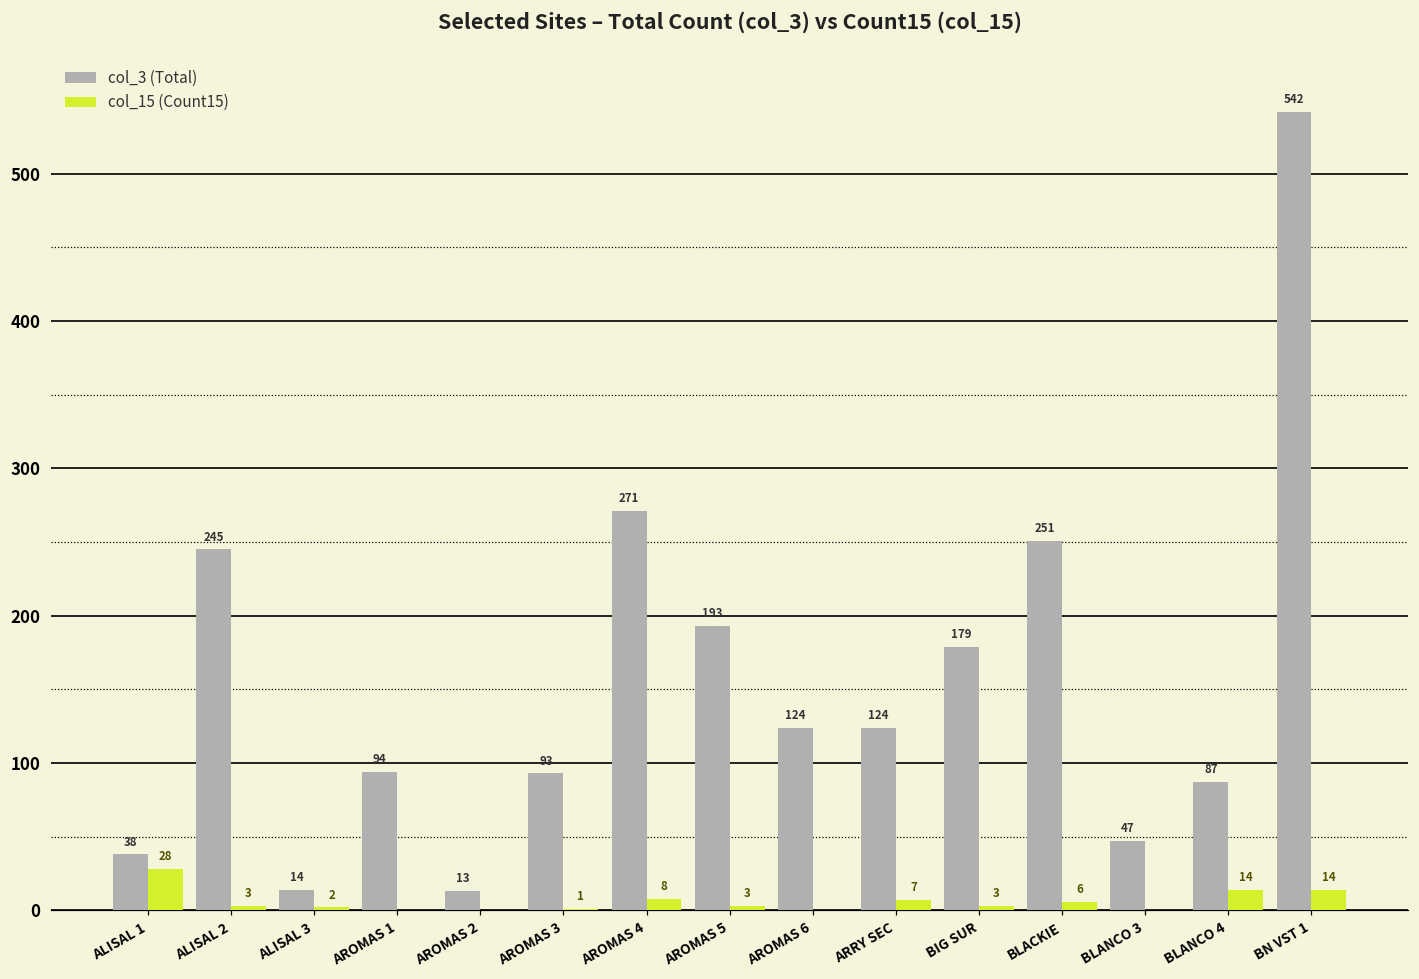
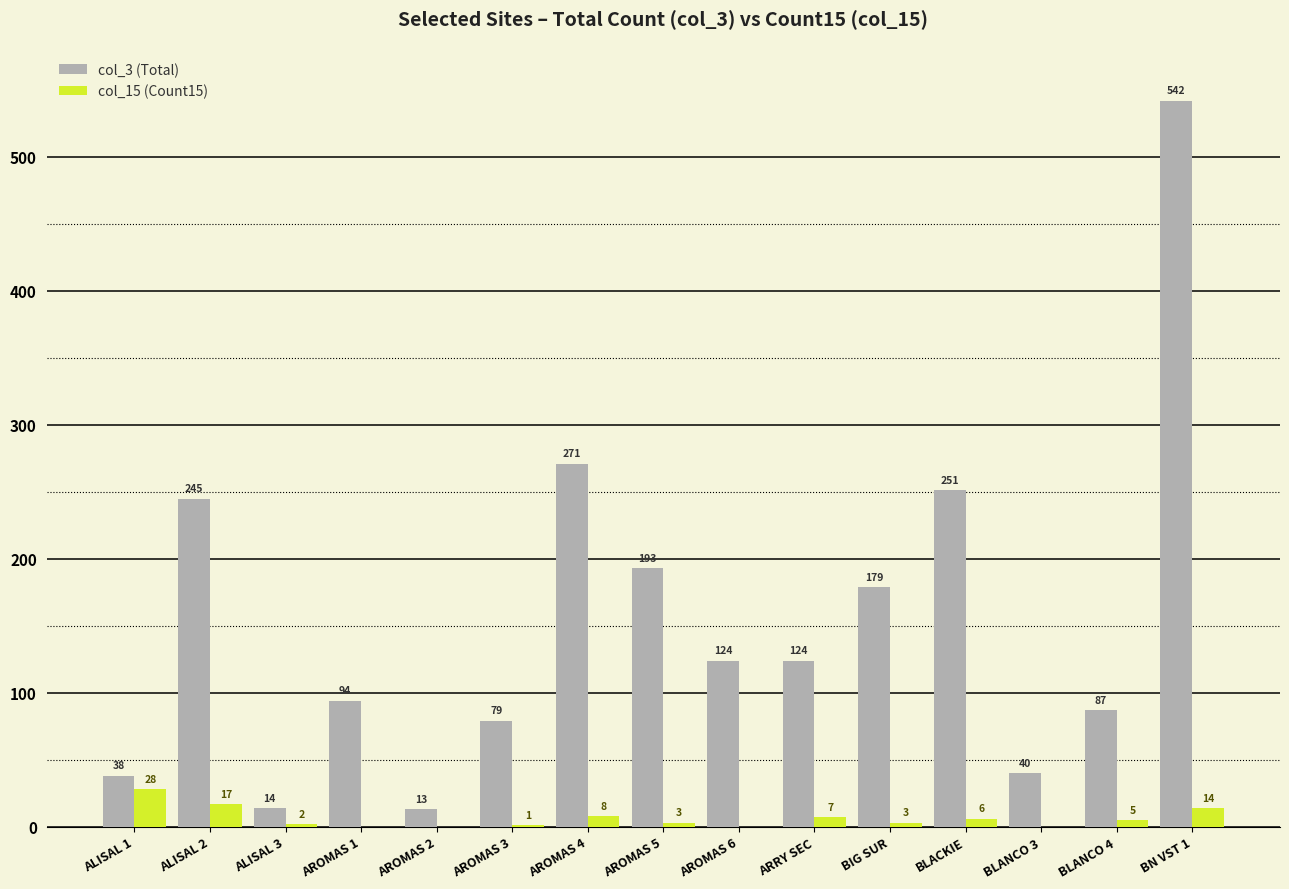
  {
    "col_3 (Total)": {
      "ALISAL 1": 38,
      "ALISAL 2": 245,
      "ALISAL 3": 14,
      "AROMAS 1": 94,
      "AROMAS 2": 13,
-     "AROMAS 3": 93,
+     "AROMAS 3": 79,
      "AROMAS 4": 271,
      "AROMAS 5": 193,
      "AROMAS 6": 124,
      "ARRY SEC": 124,
      "BIG SUR": 179,
      "BLACKIE": 251,
-     "BLANCO 3": 47,
+     "BLANCO 3": 40,
      "BLANCO 4": 87,
      "BN VST 1": 542
    },
    "col_15 (Count15)": {
      "ALISAL 1": 28,
-     "ALISAL 2": 3,
+     "ALISAL 2": 17,
      "ALISAL 3": 2,
      "AROMAS 3": 1,
      "AROMAS 4": 8,
      "AROMAS 5": 3,
      "ARRY SEC": 7,
      "BIG SUR": 3,
      "BLACKIE": 6,
-     "BLANCO 4": 14,
+     "BLANCO 4": 5,
      "BN VST 1": 14
    }
  }
